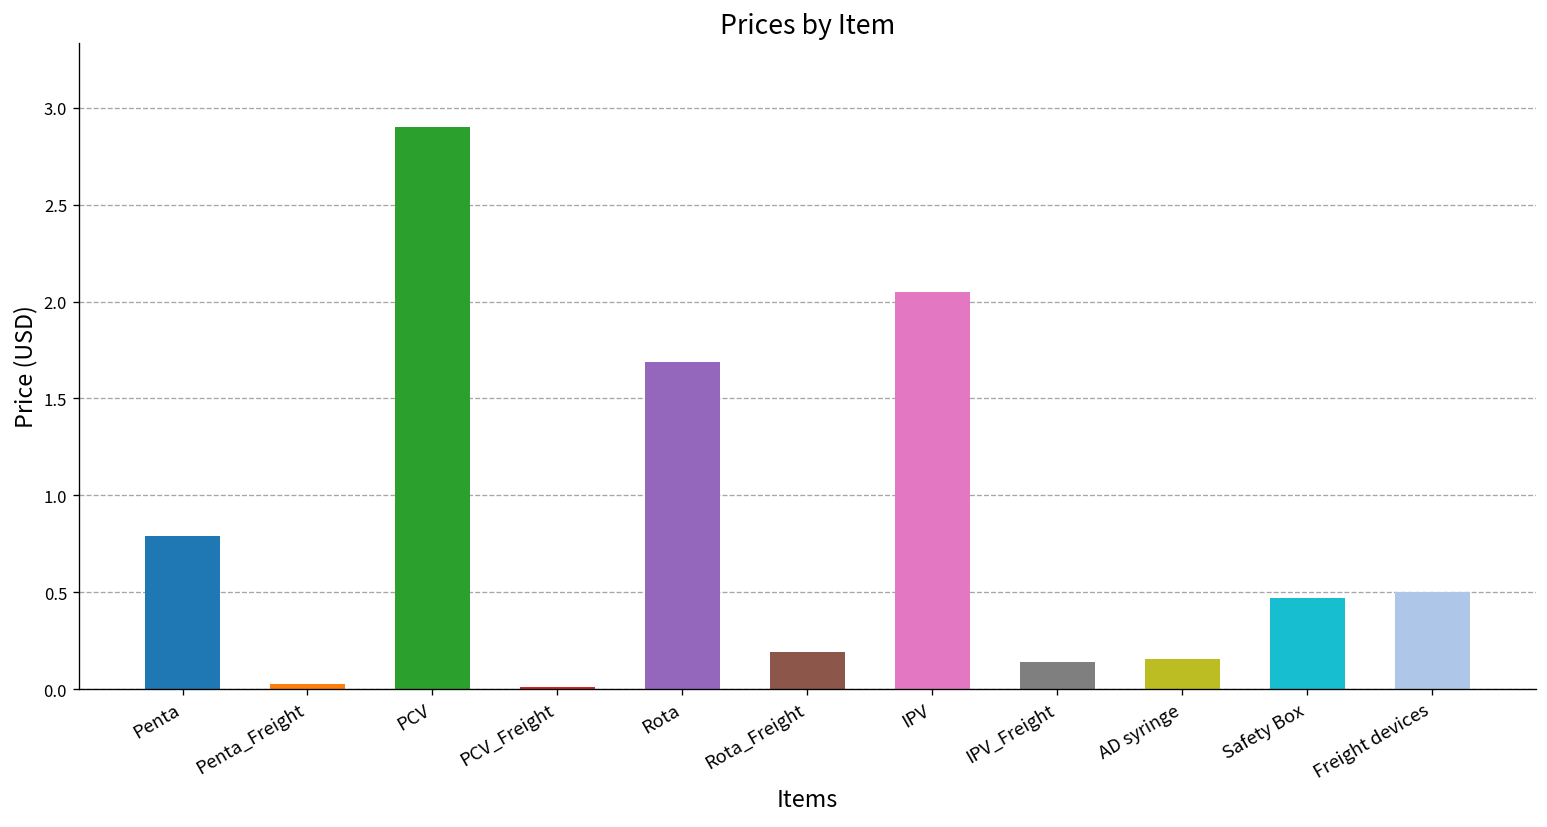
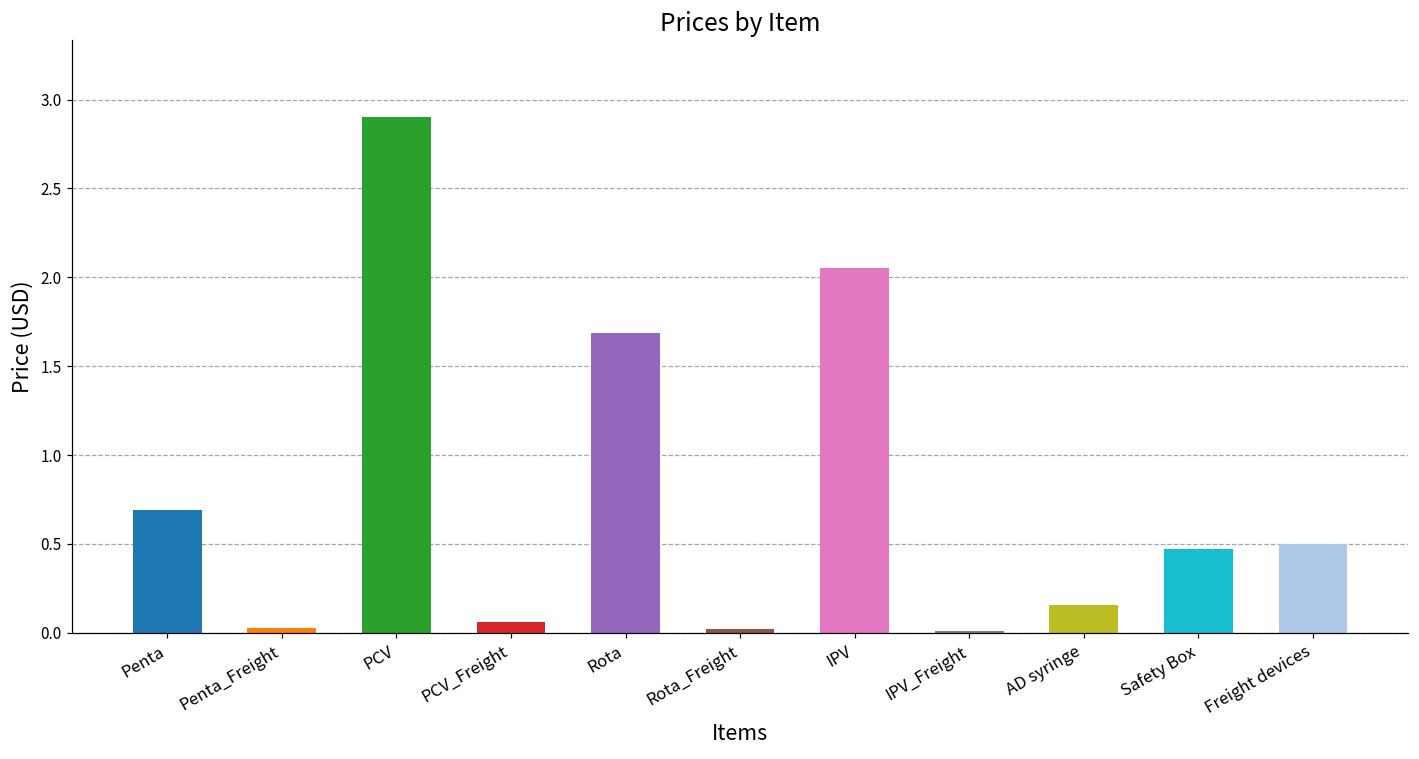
  {
-   "Penta": 0.79,
+   "Penta": 0.69,
    "Penta_Freight": 0.03,
    "PCV": 2.90,
-   "PCV_Freight": 0.01,
+   "PCV_Freight": 0.06,
    "Rota": 1.69,
-   "Rota_Freight": 0.19,
+   "Rota_Freight": 0.02,
    "IPV": 2.05,
-   "IPV_Freight": 0.14,
+   "IPV_Freight": 0.01,
    "AD syringe": 0.16,
    "Safety Box": 0.47,
    "Freight devices": 0.50
  }
